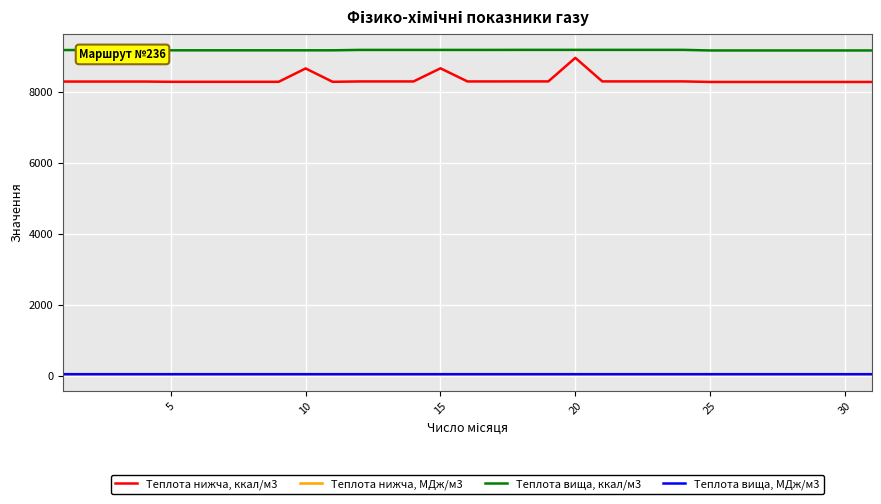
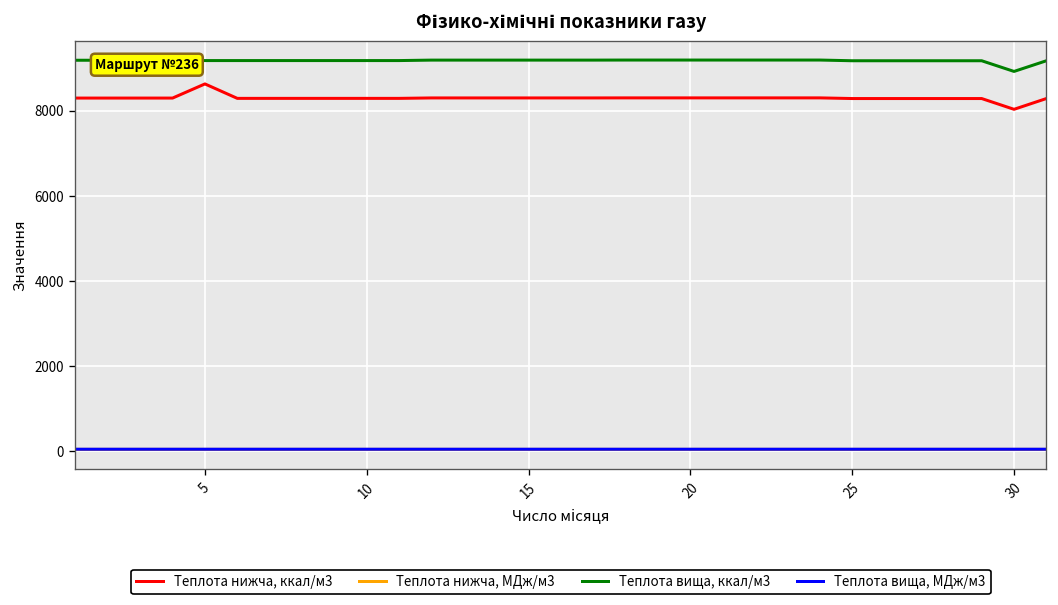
  {
    "Теплота нижча, ккал/м3": {
-     "5": 8300,
-     "10": 8700,
-     "15": 8700,
-     "20": 9000,
+     "5": 8600,
+     "10": 8300,
+     "15": 8300,
+     "20": 8300,
      "25": 8300,
-     "30": 8300
+     "30": 8000
    },
    "Теплота вища, МДж/м3": {
      "5": 0,
      "10": 0,
      "15": 0,
      "20": 0,
      "25": 0,
      "30": 0
    },
    "Теплота вища, ккал/м3": {
      "5": 9200,
      "10": 9200,
      "15": 9200,
      "20": 9200,
      "25": 9200,
-     "30": 9200
+     "30": 8900
    }
  }
